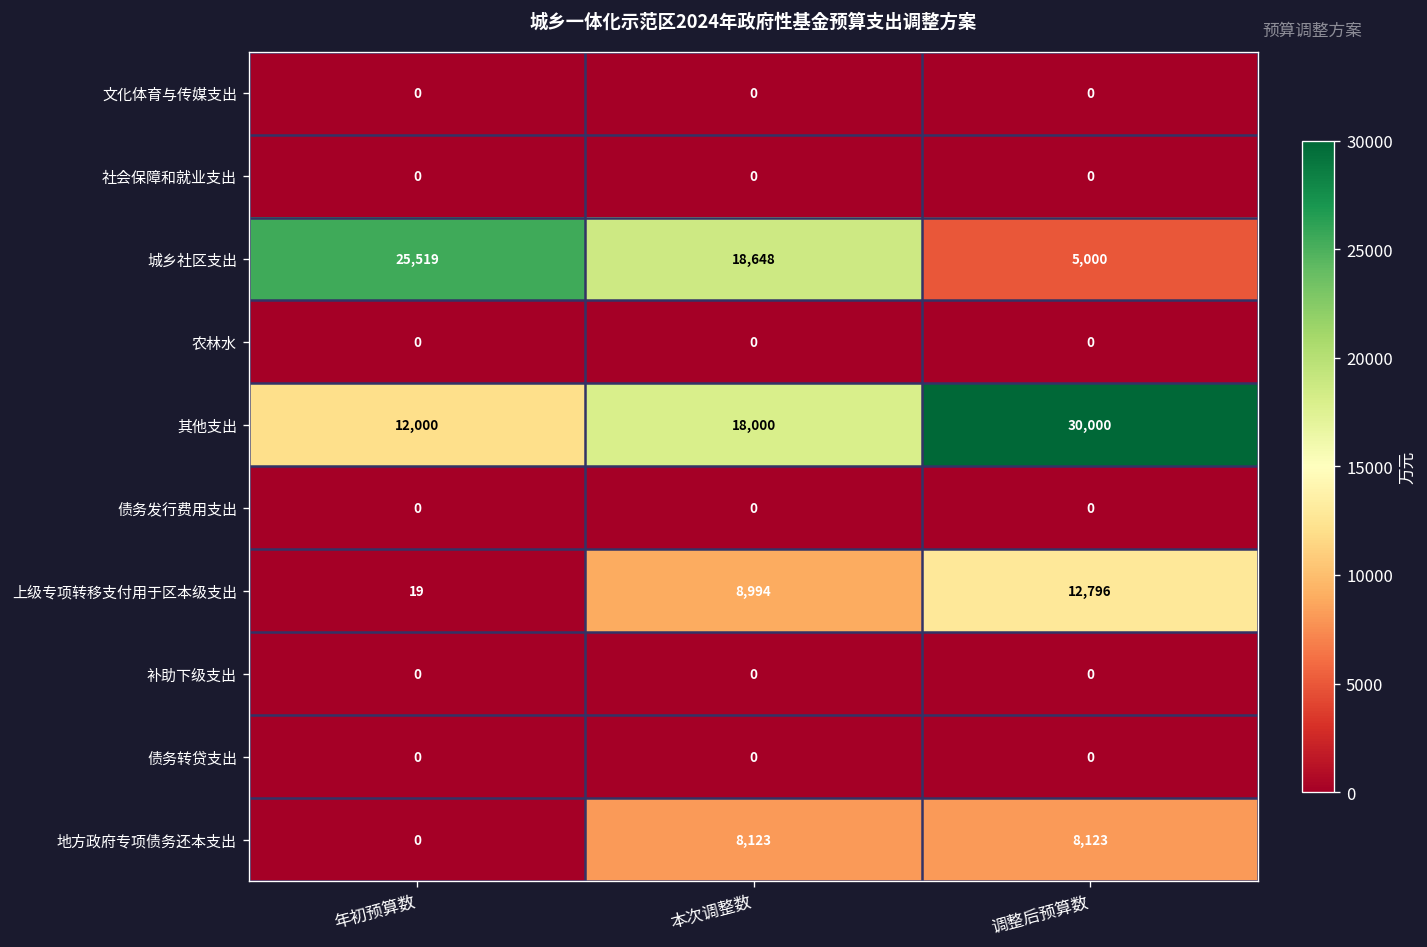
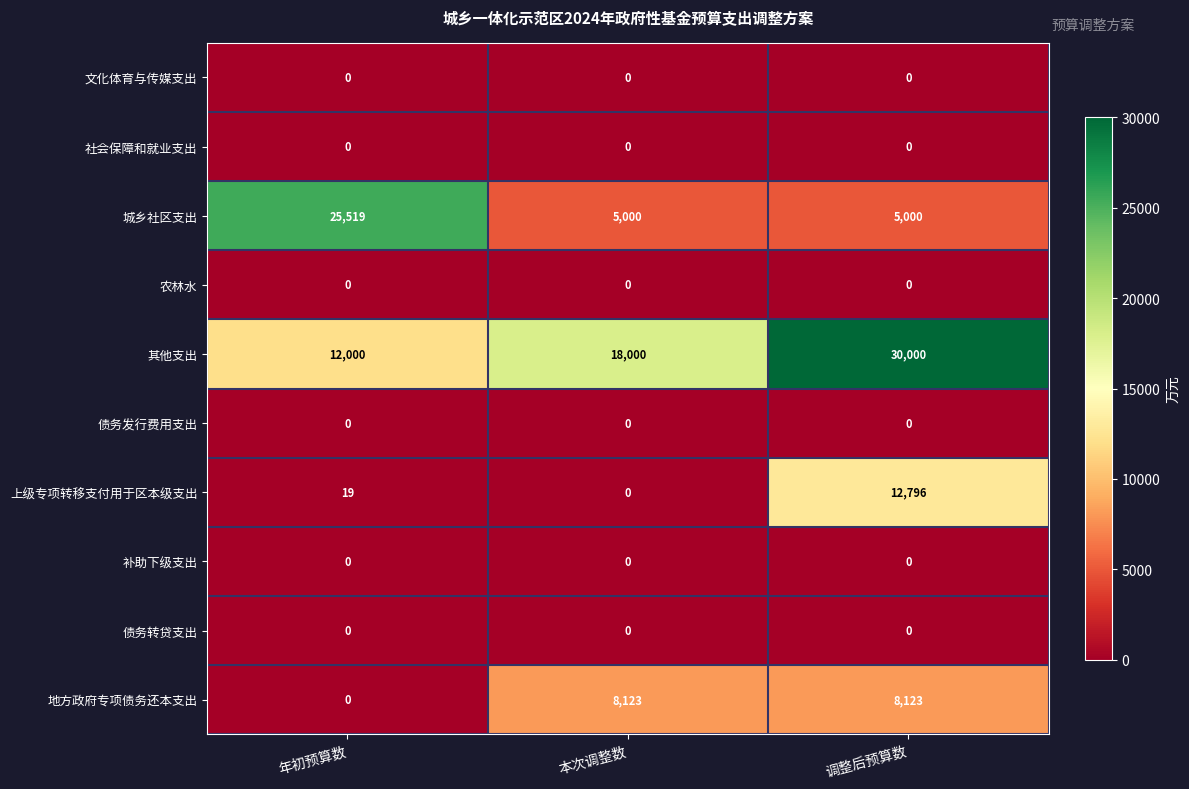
  {
    "文化体育与传媒支出": {
      "年初预算数": "0",
      "本次调整数": "0",
      "调整后预算数": "0"
    },
    "社会保障和就业支出": {
      "年初预算数": "0",
      "本次调整数": "0",
      "调整后预算数": "0"
    },
    "城乡社区支出": {
      "年初预算数": "25,519",
-     "本次调整数": "18,648",
+     "本次调整数": "5,000",
      "调整后预算数": "5,000"
    },
    "农林水": {
      "年初预算数": "0",
      "本次调整数": "0",
      "调整后预算数": "0"
    },
    "其他支出": {
      "年初预算数": "12,000",
      "本次调整数": "18,000",
      "调整后预算数": "30,000"
    },
    "债务发行费用支出": {
      "年初预算数": "0",
      "本次调整数": "0",
      "调整后预算数": "0"
    },
    "上级专项转移支付用于区本级支出": {
      "年初预算数": "19",
-     "本次调整数": "8,994",
+     "本次调整数": "0",
      "调整后预算数": "12,796"
    },
    "补助下级支出": {
      "年初预算数": "0",
      "本次调整数": "0",
      "调整后预算数": "0"
    },
    "债务转贷支出": {
      "年初预算数": "0",
      "本次调整数": "0",
      "调整后预算数": "0"
    },
    "地方政府专项债务还本支出": {
      "年初预算数": "0",
      "本次调整数": "8,123",
      "调整后预算数": "8,123"
    }
  }
